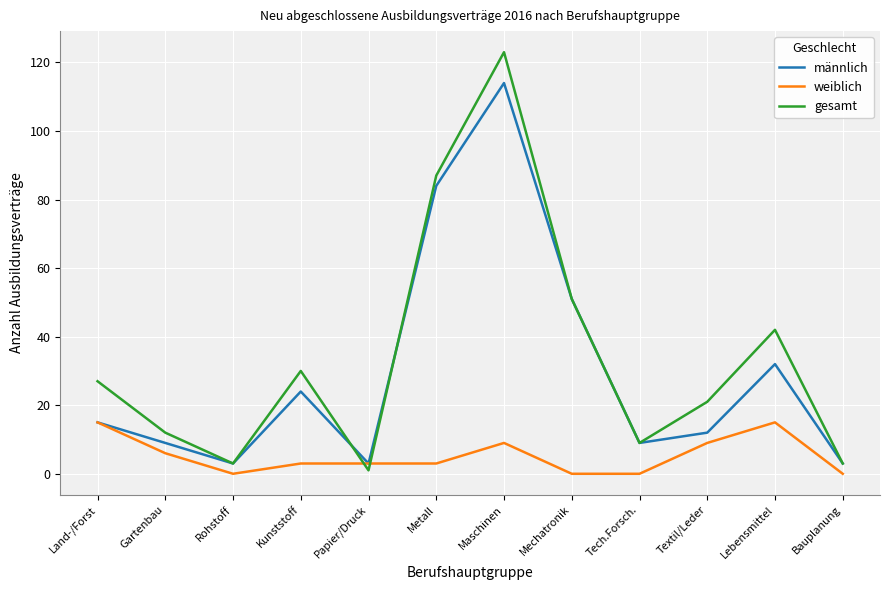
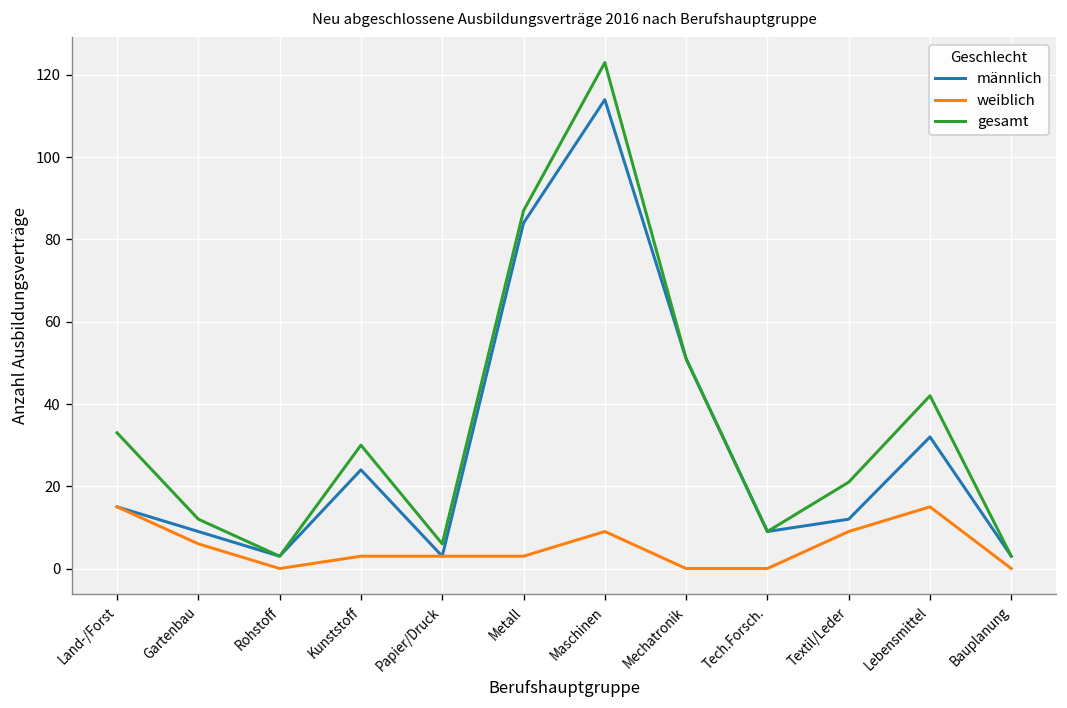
  {
    "männlich": {
      "Gartenbau": 9,
      "Kunststoff": 24,
      "Metall": 84,
      "Maschinen": 114,
      "Textil/Leder": 12,
      "Lebensmittel": 32
    },
    "weiblich": {
      "Gartenbau": 6,
      "Rohstoff": 0,
      "Kunststoff": 3,
      "Metall": 3,
      "Maschinen": 9,
      "Mechatronik": 0,
      "Tech.Forsch.": 0,
      "Textil/Leder": 9,
      "Lebensmittel": 15,
      "Bauplanung": 0
    },
    "gesamt": {
-     "Land-/Forst": 27,
+     "Land-/Forst": 33,
      "Gartenbau": 12,
      "Kunststoff": 30,
-     "Papier/Druck": 1,
+     "Papier/Druck": 6,
      "Metall": 87,
      "Maschinen": 123,
      "Textil/Leder": 21,
      "Lebensmittel": 42
    }
  }
